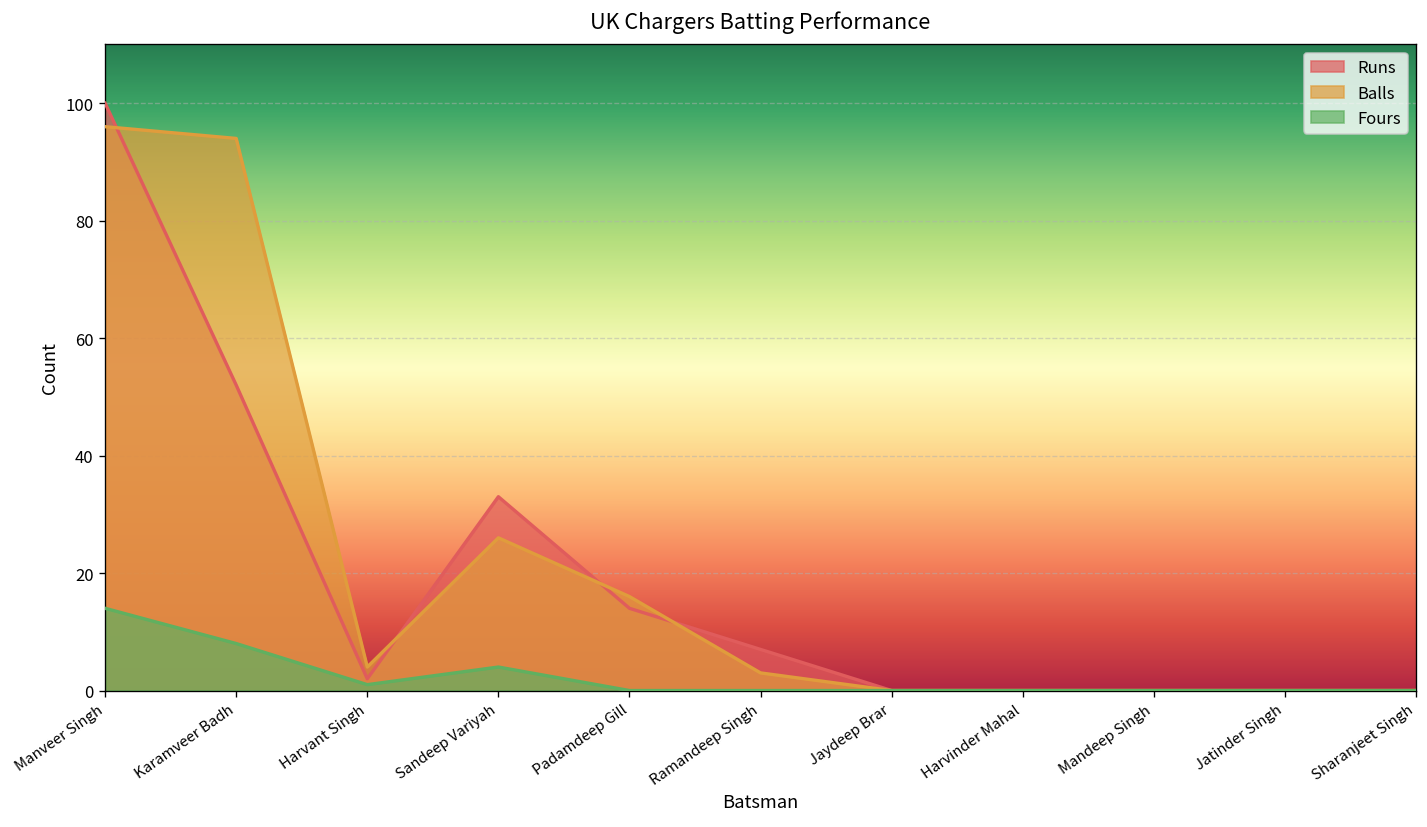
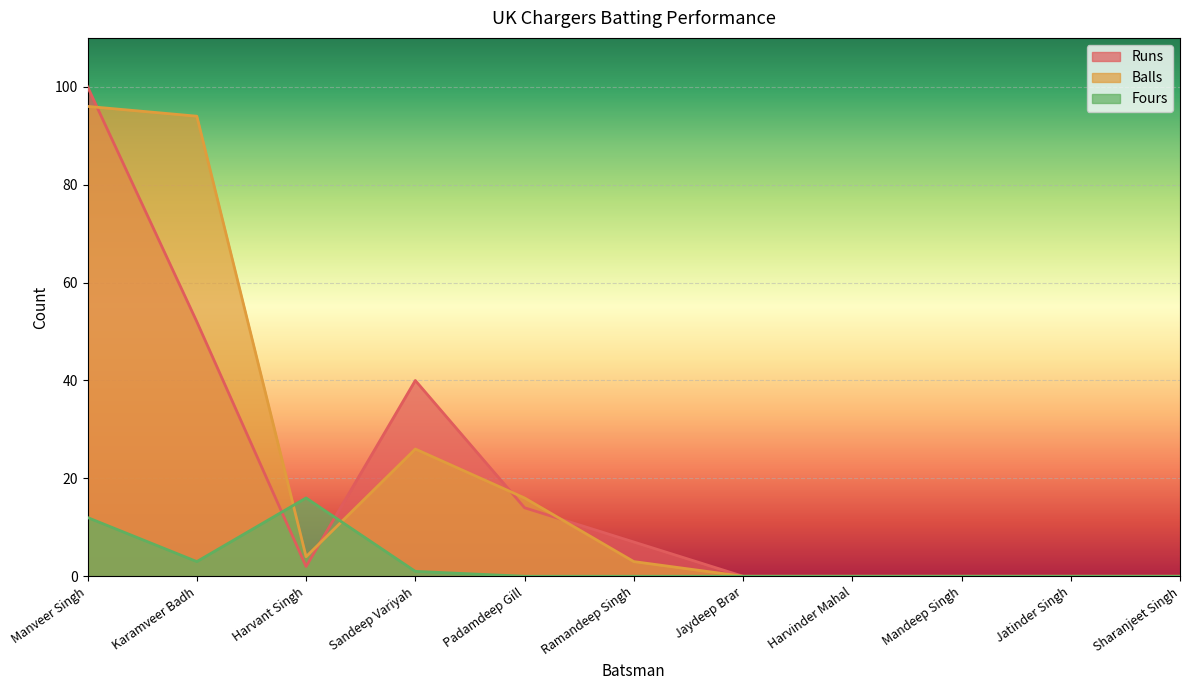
  {
    "Runs": {
      "Manveer Singh": 100,
      "Karamveer Badh": 52,
      "Harvant Singh": 2,
-     "Sandeep Variyah": 33,
+     "Sandeep Variyah": 40,
      "Padamdeep Gill": 14,
      "Ramandeep Singh": 7
    },
    "Balls": {
      "Manveer Singh": 96,
      "Karamveer Badh": 94,
      "Harvant Singh": 4,
      "Sandeep Variyah": 26,
      "Padamdeep Gill": 16,
      "Ramandeep Singh": 3
    },
    "Fours": {
-     "Manveer Singh": 14,
-     "Karamveer Badh": 8,
-     "Harvant Singh": 1,
-     "Sandeep Variyah": 4,
+     "Manveer Singh": 12,
+     "Karamveer Badh": 3,
+     "Harvant Singh": 16,
+     "Sandeep Variyah": 1,
      "Padamdeep Gill": 0,
      "Ramandeep Singh": 0
    }
  }
